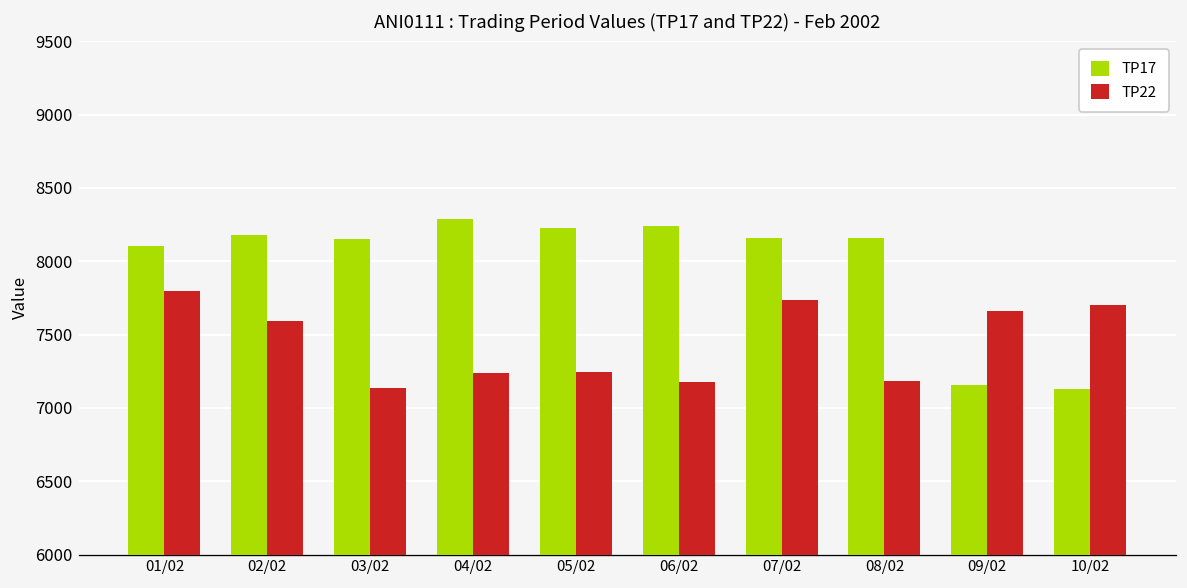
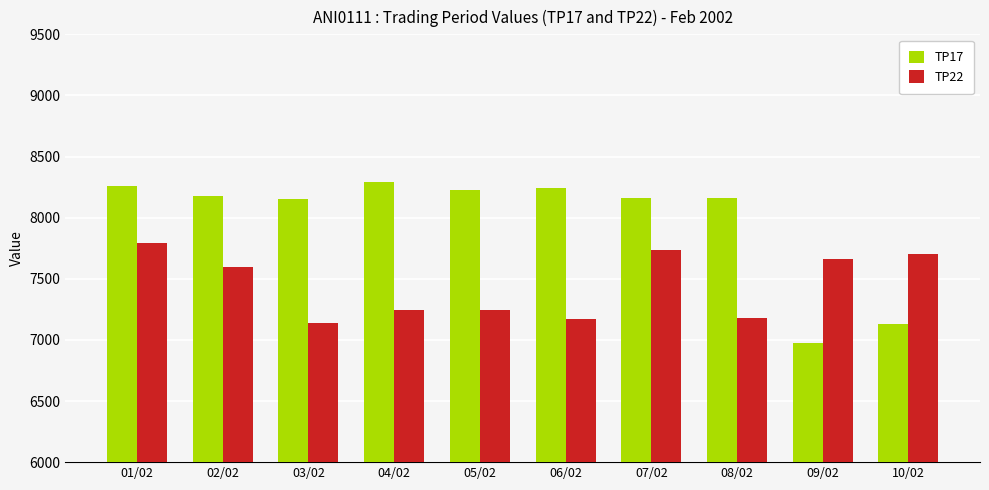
  {
    "TP17": {
-     "01/02": 8100,
+     "01/02": 8260,
      "02/02": 8180,
      "03/02": 8150,
      "04/02": 8290,
      "05/02": 8220,
      "06/02": 8240,
      "07/02": 8160,
      "08/02": 8160,
-     "09/02": 7150,
+     "09/02": 6970,
      "10/02": 7130
    },
    "TP22": {
      "01/02": 7790,
      "02/02": 7590,
      "03/02": 7140,
      "04/02": 7240,
      "05/02": 7240,
      "06/02": 7180,
      "07/02": 7740,
      "08/02": 7180,
      "09/02": 7660,
      "10/02": 7700
    }
  }
